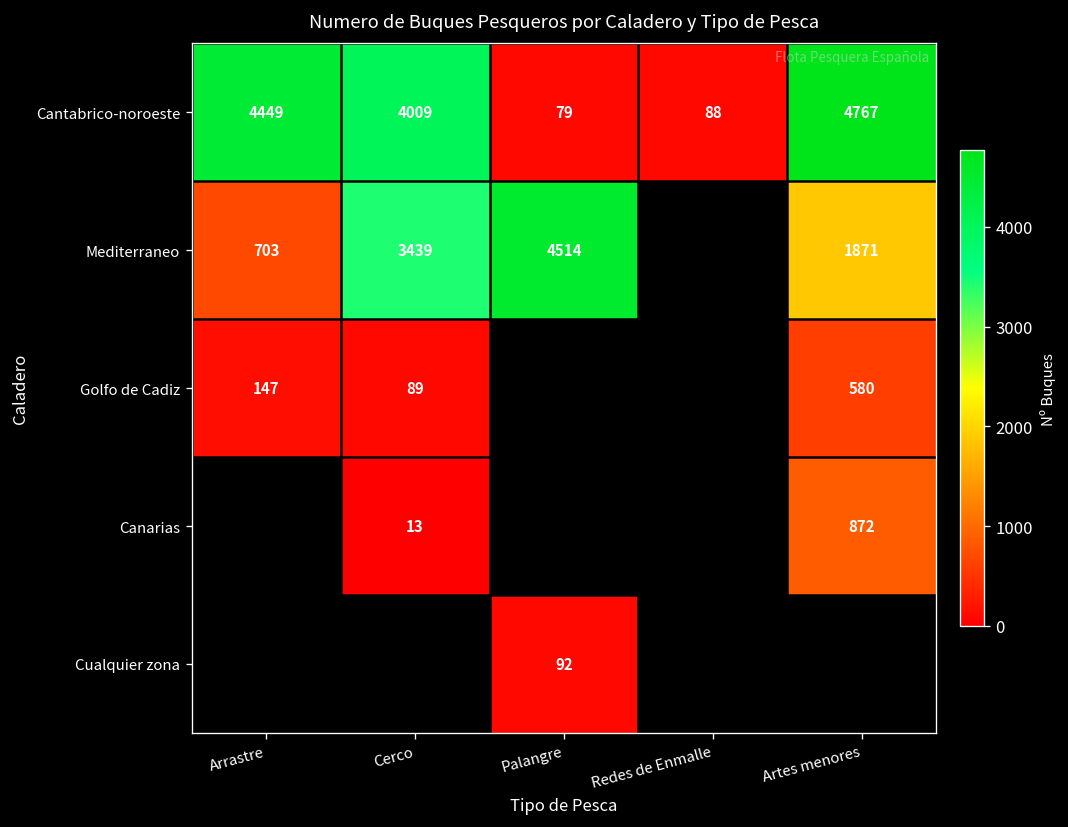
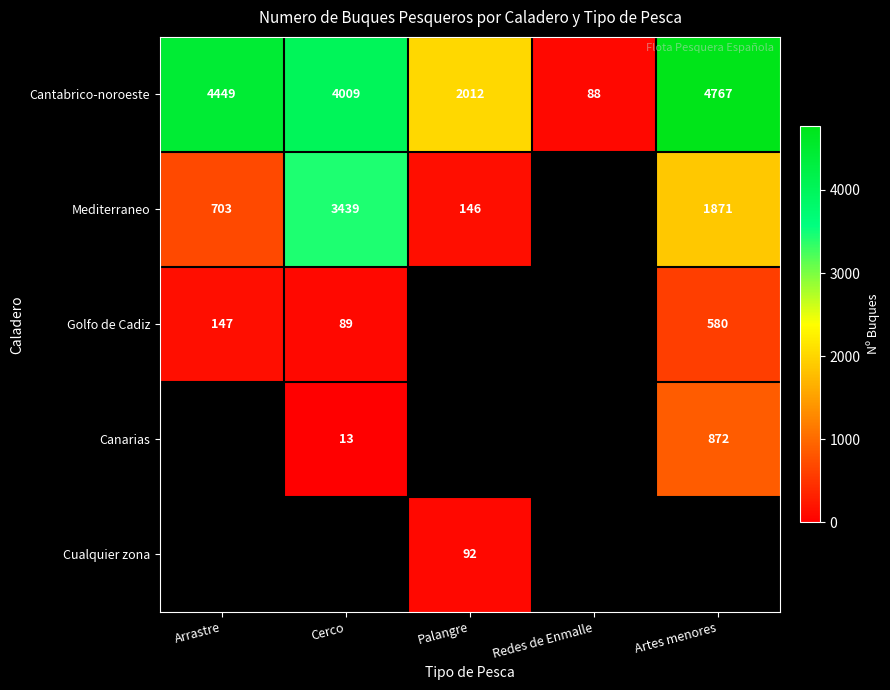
  {
    "Cantabrico-noroeste": {
      "Arrastre": 4449,
      "Cerco": 4009,
-     "Palangre": 79,
+     "Palangre": 2012,
      "Redes de Enmalle": 88
    },
    "Mediterraneo": {
      "Arrastre": 703,
      "Cerco": 3439,
-     "Palangre": 4514,
+     "Palangre": 146,
      "Artes menores": 1871
    },
    "Golfo de Cadiz": {
      "Arrastre": 147,
      "Cerco": 89,
      "Artes menores": 580
    },
    "Canarias": {
      "Cerco": 13,
      "Artes menores": 872
    },
    "Cualquier zona": {
      "Palangre": 92
    }
  }
